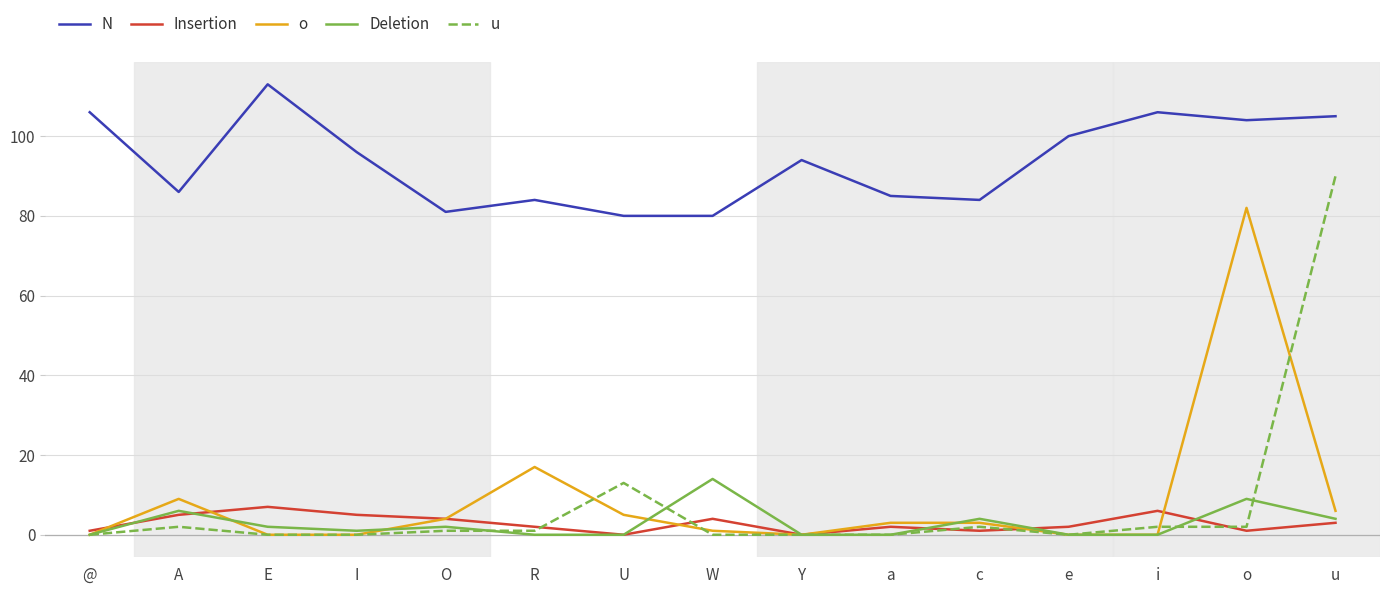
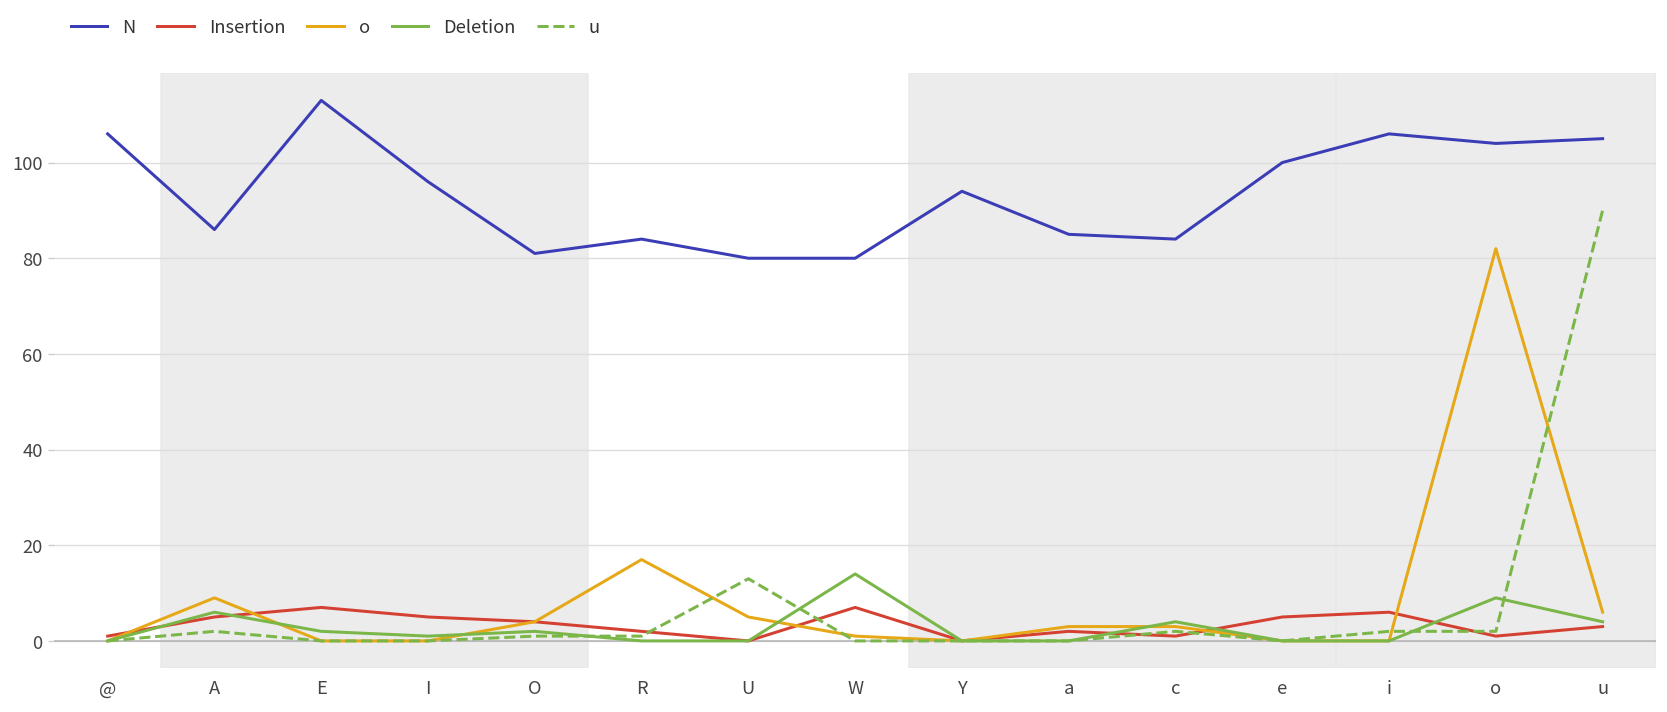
  {
    "N": {
      "@": 106,
      "A": 86,
      "E": 113,
      "I": 96,
      "O": 81,
      "R": 84,
      "U": 80,
      "W": 80,
      "Y": 94,
      "a": 85,
      "c": 84,
      "e": 100,
      "i": 106,
      "o": 104,
      "u": 105
    },
    "Insertion": {
      "@": 1,
      "A": 5,
      "E": 7,
      "I": 5,
      "R": 2,
-     "W": 4,
+     "W": 7,
      "a": 2,
      "c": 1,
-     "e": 2,
+     "e": 5,
      "i": 6,
      "o": 1,
      "u": 3
    },
    "o": {
      "A": 9,
      "R": 17,
      "U": 5,
      "W": 1,
      "a": 3,
      "c": 3,
      "o": 82,
      "u": 6
    }
  }
